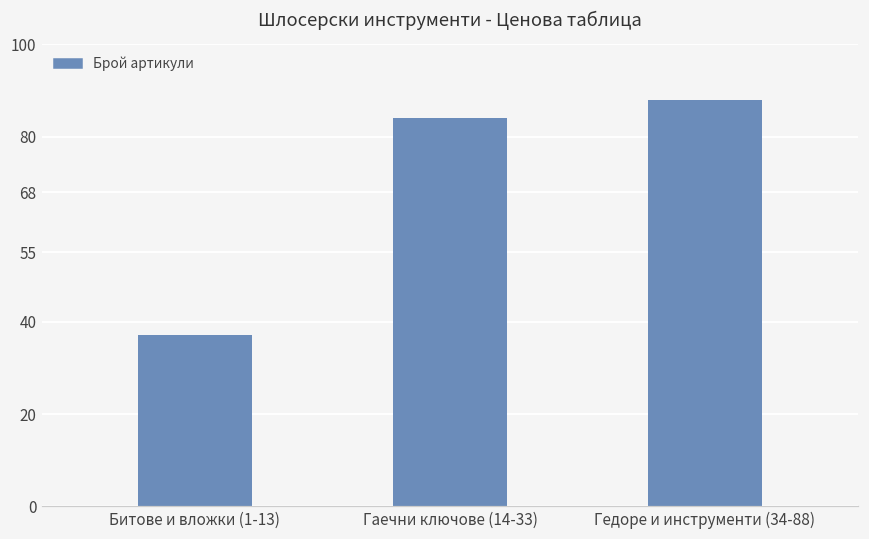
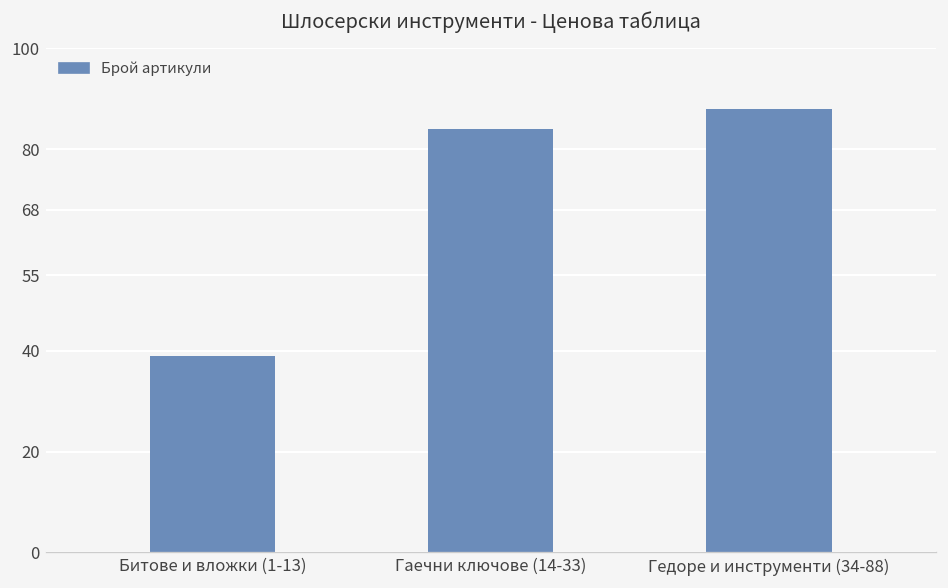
  {
-   "Битове и вложки (1-13)": 37,
+   "Битове и вложки (1-13)": 39,
    "Гаечни ключове (14-33)": 84,
    "Гедоре и инструменти (34-88)": 88
  }
